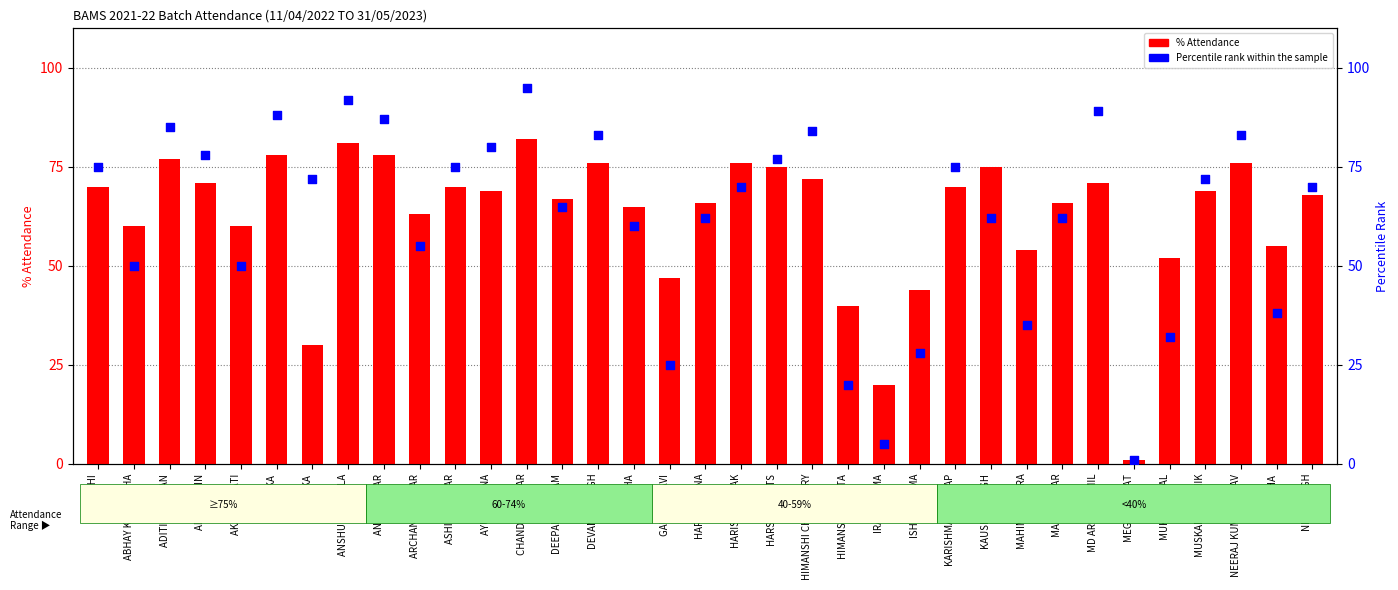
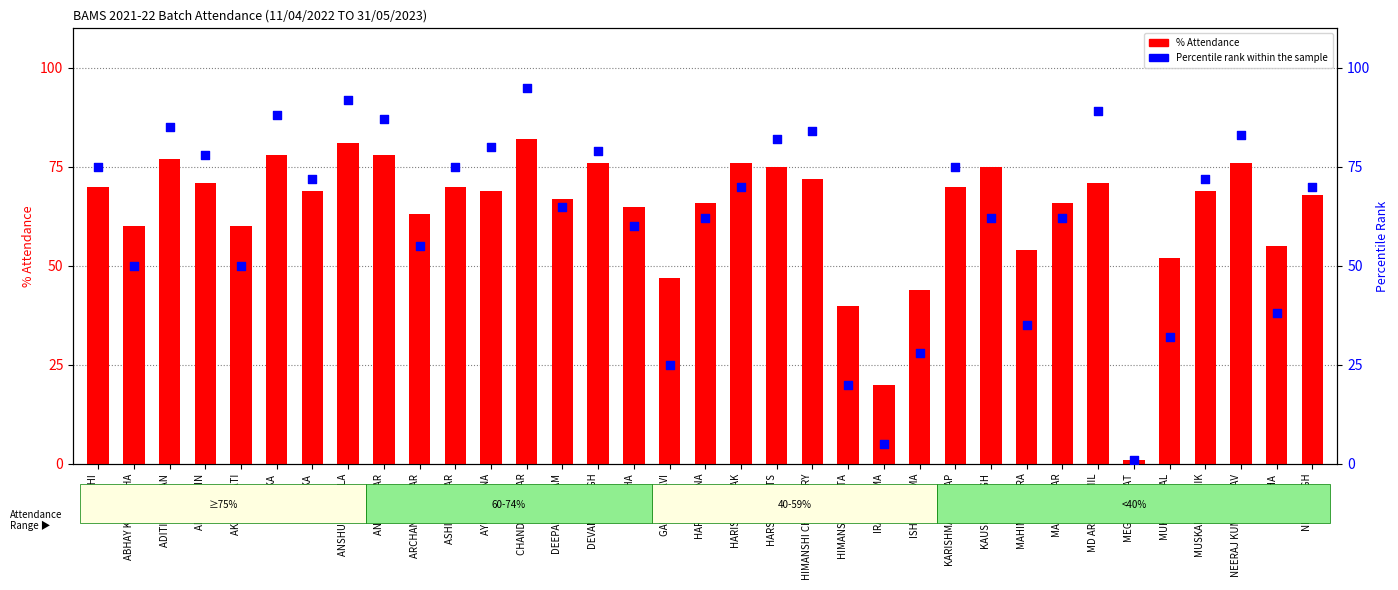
  {
    "% Attendance": {
      "AAYUSHI": 70,
      "ABHAY KUSHWAHA": 60,
      "ADITI CHAUHAN": 77,
      "ADITYA SAIN": 71,
      "AKASH BHATI": 60,
      "ANAMIKA": 78,
-     "ANSHIKA": 30,
+     "ANSHIKA": 69,
      "ANSHU CHANDILA": 81,
      "ANUJ KUMAR": 78,
      "ARCHANA GURJAR": 63,
      "ASHISH KUMAR": 70,
      "AYUSHI RANA": 69,
      "CHANDAN KUMAR": 82,
      "DEEPALI GAUTAM": 67,
      "DEVANSH SINGH": 76,
      "DIKSHA": 65,
      "GAURAV MAVI": 47,
      "HARI KRISHNA": 66,
      "HARISH PATHAK": 76,
      "HARSHITA VATS": 75,
      "HIMANSHI CHAUDHARY": 72,
      "HIMANSHU GUPTA": 40,
      "IRAM FATIMA": 20,
      "ISHIKA VERMA": 44,
      "KARISHMA KASHYAP": 70,
      "KAUSHAL SINGH": 75,
      "MAHIMA MISHRA": 54,
      "MANSI NAGAR": 66,
      "MD ARHAN JAMIL": 71,
      "MEGHA RAWAT": 1,
      "MUKUL GOYAL": 52,
      "MUSKAN KAUSHIK": 69,
      "NEERAJ KUMAR YADAV": 76,
      "NEHA": 55,
      "NEHA SINGH": 68
    },
    "Percentile rank within the sample": {
-     "DEVANSH SINGH": 83,
-     "HARSHITA VATS": 77
+     "DEVANSH SINGH": 79,
+     "HARSHITA VATS": 82
    }
  }
